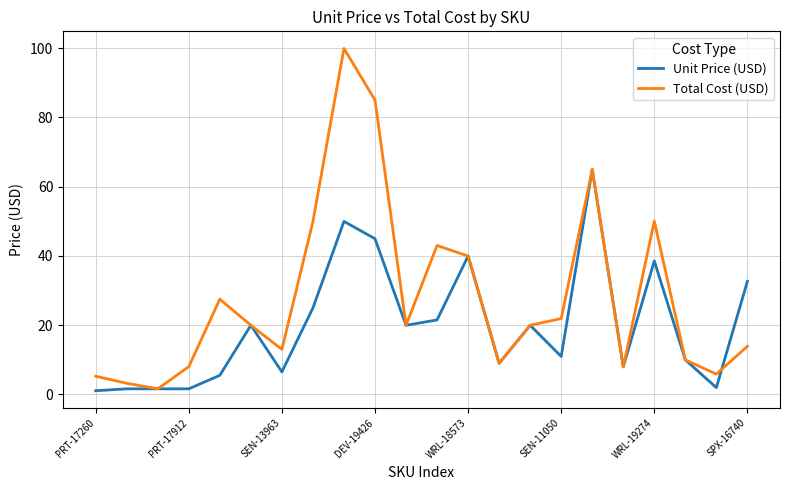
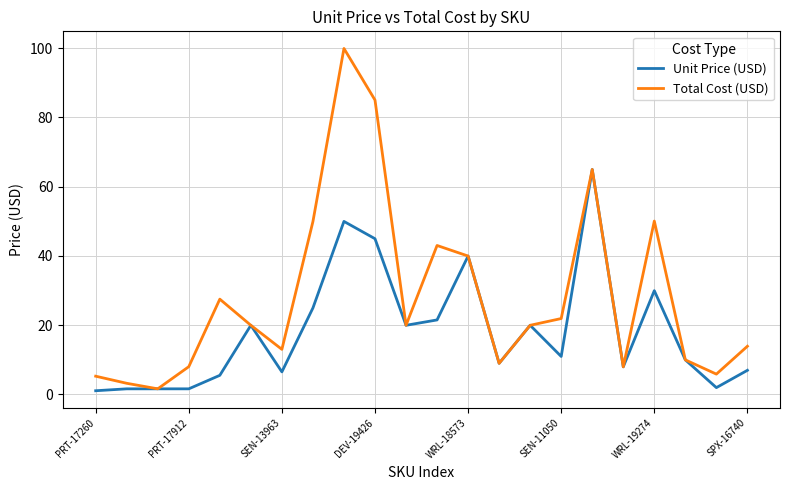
  {
    "Unit Price (USD)": {
      "PRT-17260": 1,
      "PRT-17912": 2,
      "SEN-13963": 7,
      "DEV-19426": 45,
      "SEN-11050": 11,
-     "WRL-19274": 39,
-     "SPX-16740": 33
+     "WRL-19274": 30,
+     "SPX-16740": 7
    },
    "Total Cost (USD)": {
      "PRT-17260": 5,
      "PRT-17912": 8,
      "SEN-13963": 13,
      "DEV-19426": 85,
      "SEN-11050": 22,
      "WRL-19274": 50,
      "SPX-16740": 14
    }
  }
